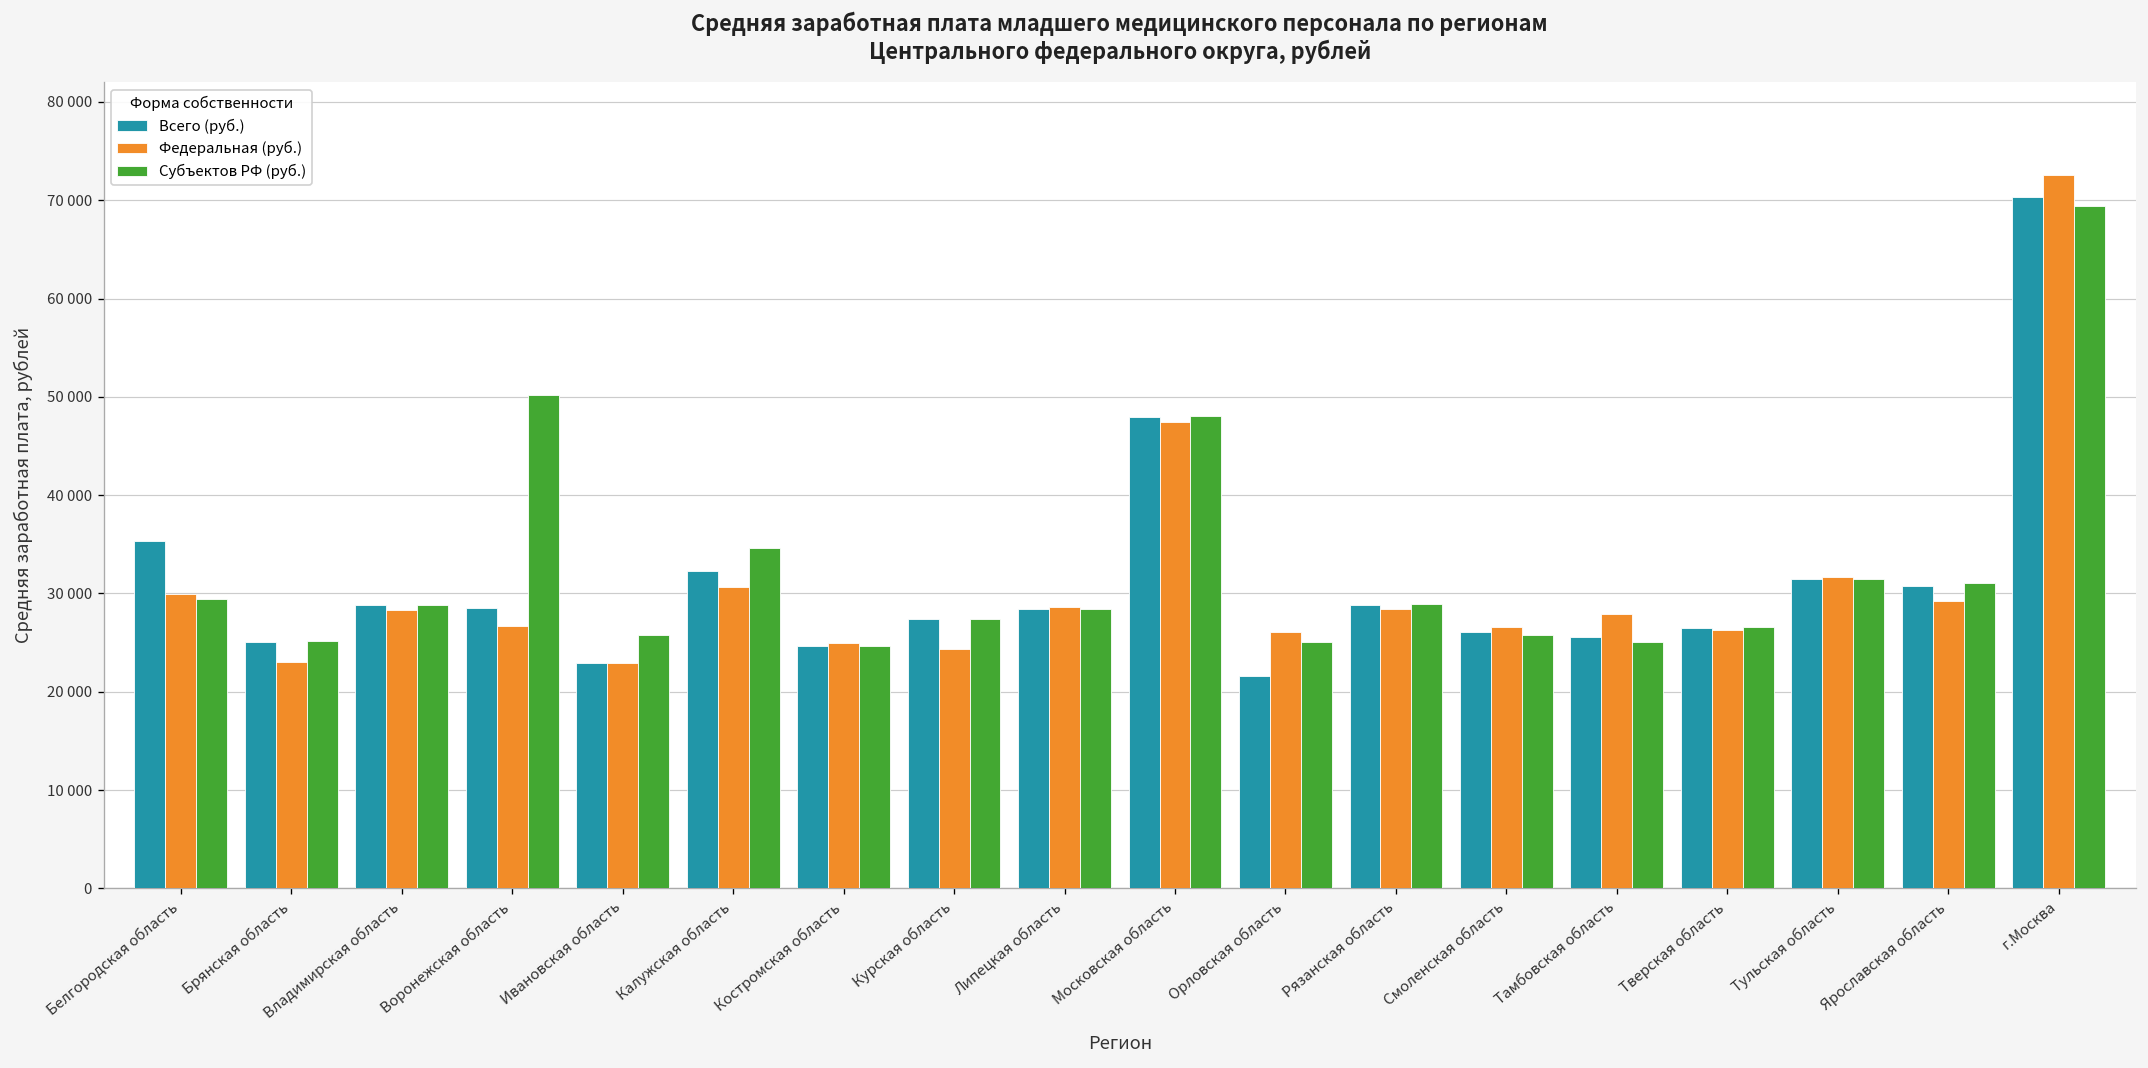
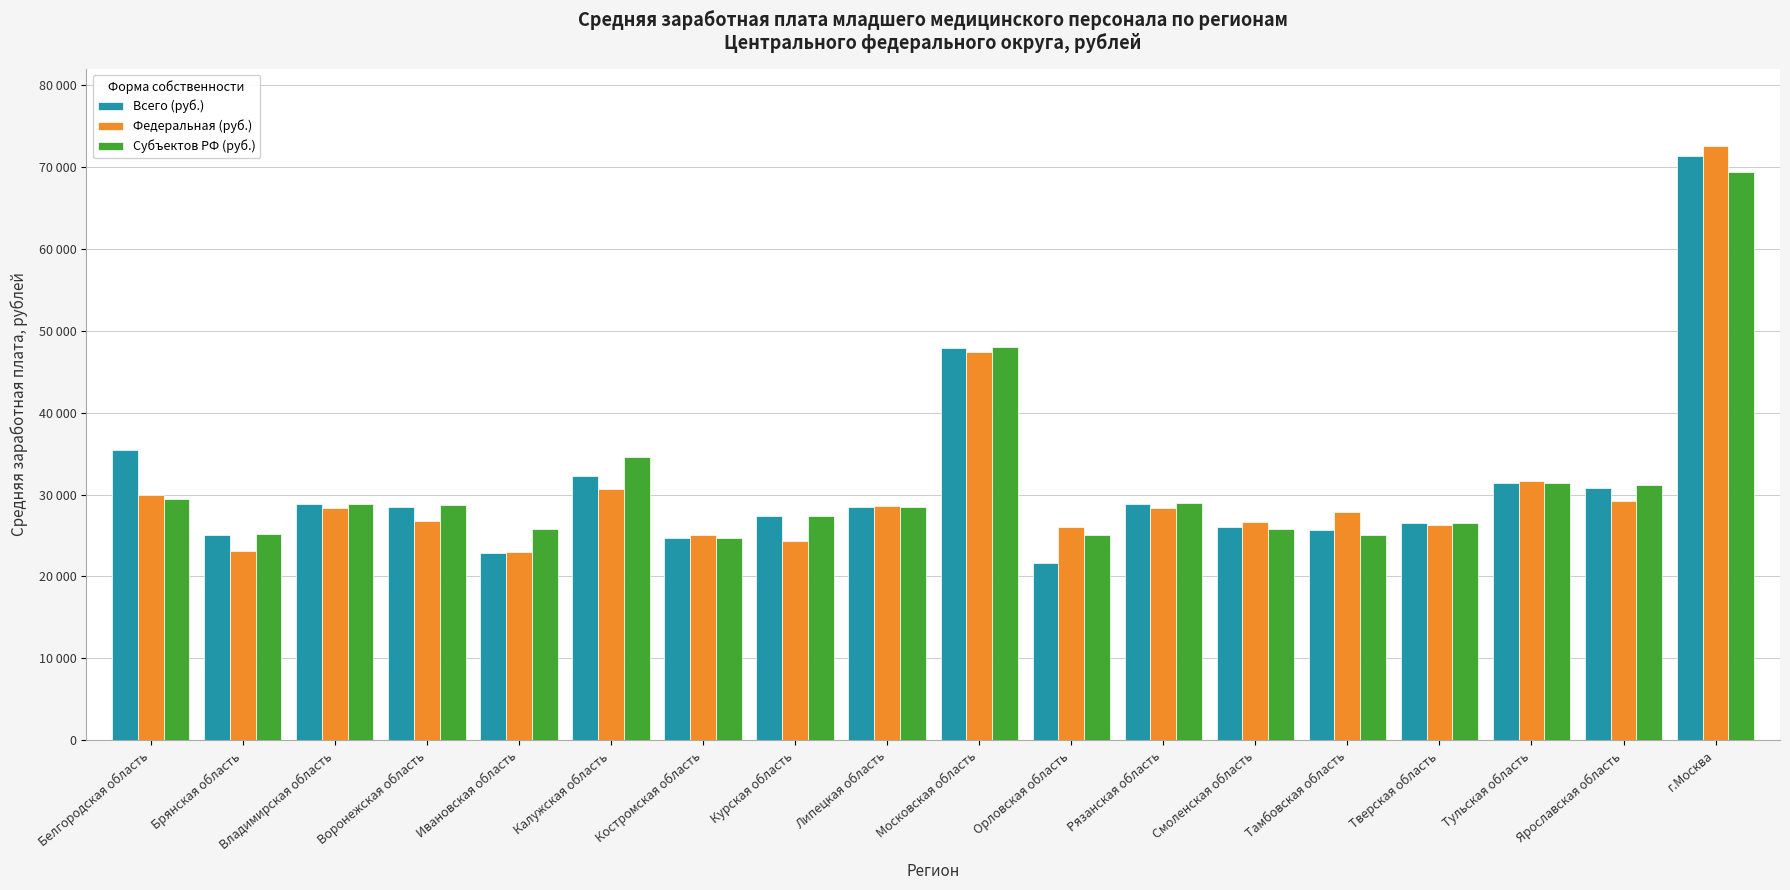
  {
    "Всего (руб.)": {
      "Белгородская область": 35000,
      "Брянская область": 25000,
      "Владимирская область": 29000,
      "Воронежская область": 28000,
      "Ивановская область": 23000,
      "Калужская область": 32000,
      "Костромская область": 25000,
      "Курская область": 27000,
      "Липецкая область": 28000,
      "Московская область": 48000,
      "Орловская область": 22000,
      "Рязанская область": 29000,
      "Смоленская область": 26000,
      "Тамбовская область": 26000,
      "Тверская область": 27000,
      "Тульская область": 31000,
      "Ярославская область": 31000,
-     "г.Москва": 70000
+     "г.Москва": 71000
    },
    "Федеральная (руб.)": {
      "Белгородская область": 30000,
      "Брянская область": 23000,
      "Владимирская область": 28000,
      "Воронежская область": 27000,
      "Ивановская область": 23000,
      "Калужская область": 31000,
      "Костромская область": 25000,
      "Курская область": 24000,
      "Липецкая область": 29000,
      "Московская область": 47000,
      "Орловская область": 26000,
      "Рязанская область": 28000,
      "Смоленская область": 27000,
      "Тамбовская область": 28000,
      "Тверская область": 26000,
      "Тульская область": 32000,
      "Ярославская область": 29000,
      "г.Москва": 73000
    },
    "Субъектов РФ (руб.)": {
      "Белгородская область": 29000,
      "Брянская область": 25000,
      "Владимирская область": 29000,
-     "Воронежская область": 50000,
+     "Воронежская область": 29000,
      "Ивановская область": 26000,
      "Калужская область": 35000,
      "Костромская область": 25000,
      "Курская область": 27000,
      "Липецкая область": 28000,
      "Московская область": 48000,
      "Орловская область": 25000,
      "Рязанская область": 29000,
      "Смоленская область": 26000,
      "Тамбовская область": 25000,
      "Тверская область": 27000,
      "Тульская область": 31000,
      "Ярославская область": 31000,
      "г.Москва": 69000
    }
  }
